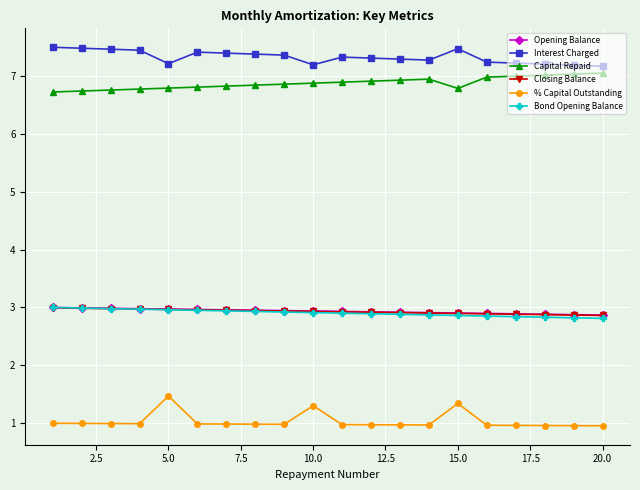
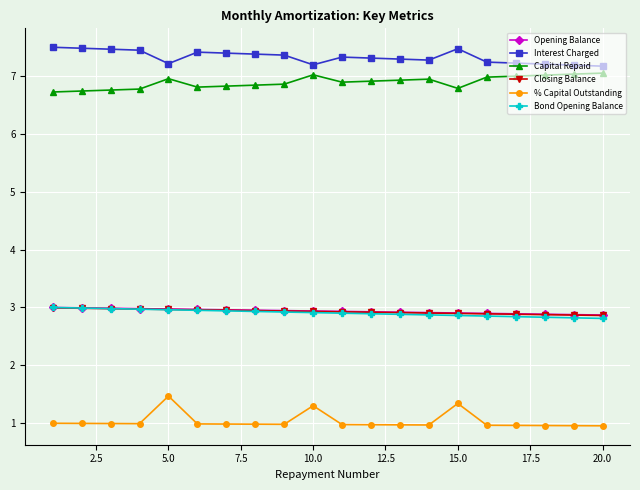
  {
    "Interest Charged": {
      "5.0": 7.2,
      "10.0": 7.2,
      "15.0": 7.5
    },
    "Capital Repaid": {
-     "5.0": 6.8,
-     "10.0": 6.9,
+     "5.0": 7.0,
+     "10.0": 7.0,
      "15.0": 6.8
    },
    "% Capital Outstanding": {
      "5.0": 1.5,
      "10.0": 1.3,
      "15.0": 1.3,
      "20.0": 1.0
    },
    "Bond Opening Balance": {
      "20.0": 2.8
    }
  }
